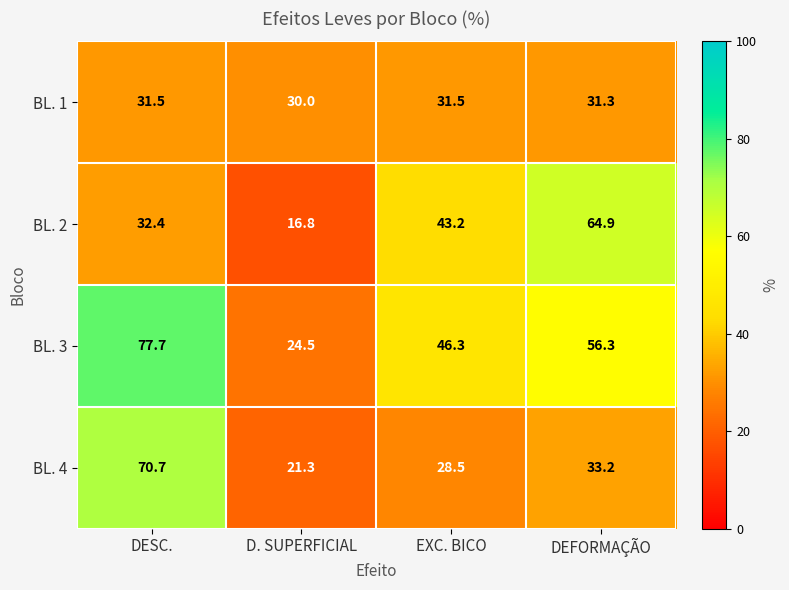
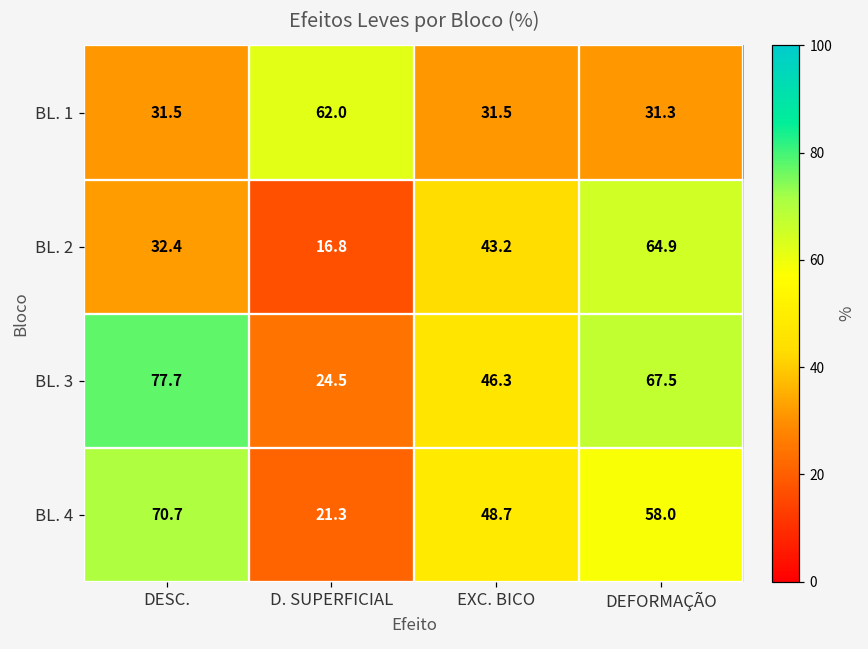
  {
    "BL. 1": {
      "DESC.": 31.5,
-     "D. SUPERFICIAL": 30.0,
+     "D. SUPERFICIAL": 62.0,
      "EXC. BICO": 31.5,
      "DEFORMAÇÃO": 31.3
    },
    "BL. 2": {
      "DESC.": 32.4,
      "D. SUPERFICIAL": 16.8,
      "EXC. BICO": 43.2,
      "DEFORMAÇÃO": 64.9
    },
    "BL. 3": {
      "DESC.": 77.7,
      "D. SUPERFICIAL": 24.5,
      "EXC. BICO": 46.3,
-     "DEFORMAÇÃO": 56.3
+     "DEFORMAÇÃO": 67.5
    },
    "BL. 4": {
      "DESC.": 70.7,
      "D. SUPERFICIAL": 21.3,
-     "EXC. BICO": 28.5,
-     "DEFORMAÇÃO": 33.2
+     "EXC. BICO": 48.7,
+     "DEFORMAÇÃO": 58.0
    }
  }
